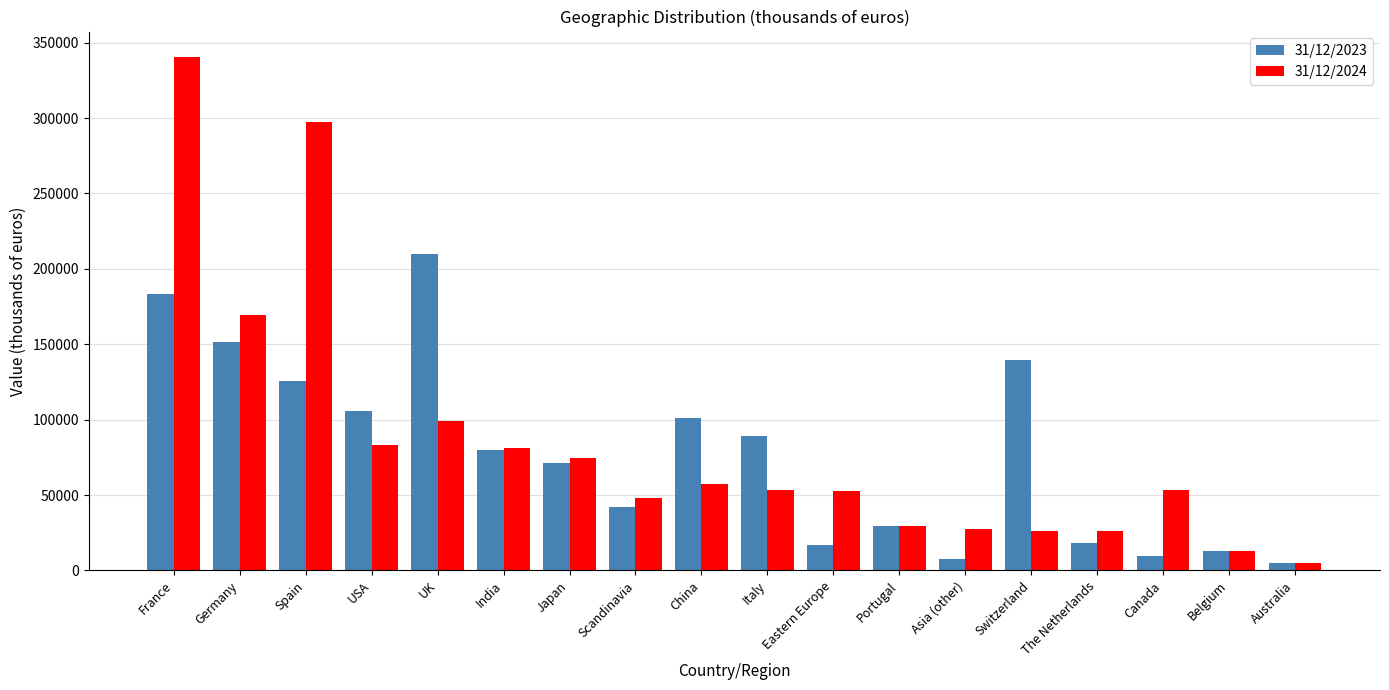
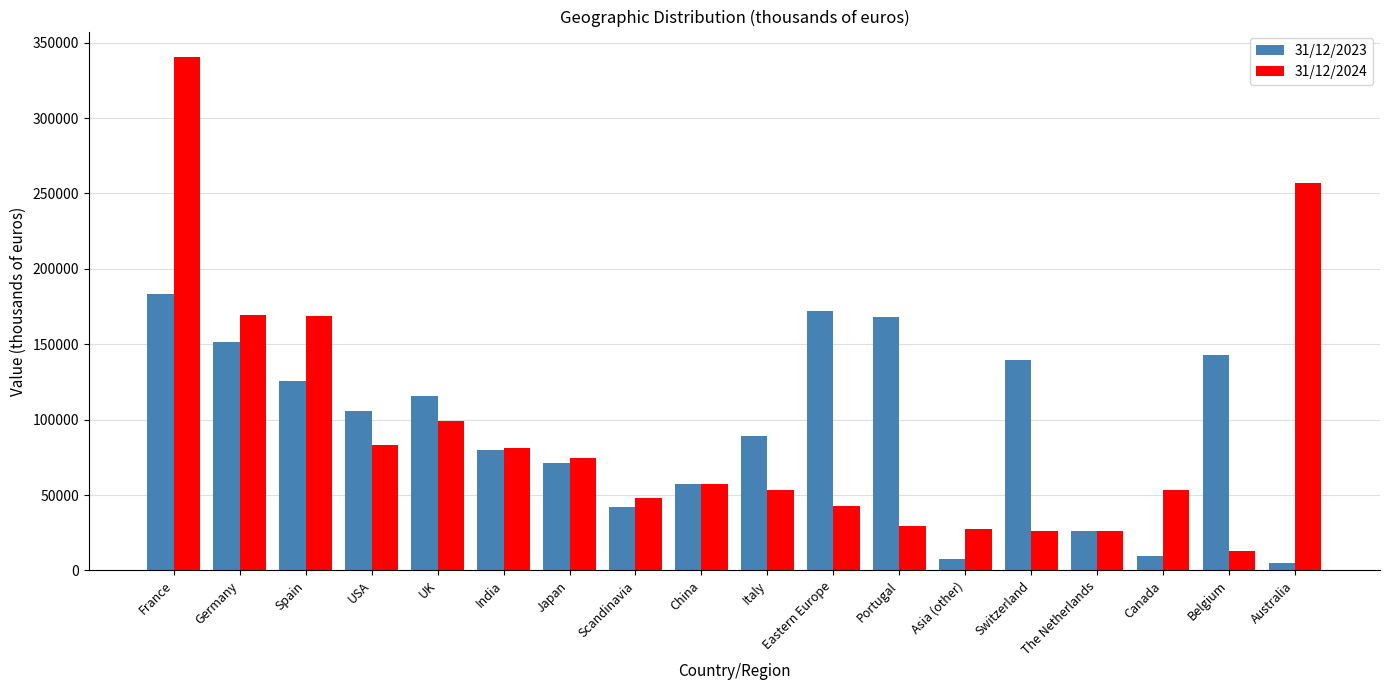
  {
    "31/12/2023": {
      "France": 184000,
      "Germany": 151000,
      "Spain": 126000,
      "USA": 106000,
-     "UK": 210000,
+     "UK": 116000,
      "India": 80000,
      "Japan": 71000,
      "Scandinavia": 42000,
-     "China": 101000,
+     "China": 57000,
      "Italy": 89000,
-     "Eastern Europe": 17000,
-     "Portugal": 29000,
+     "Eastern Europe": 172000,
+     "Portugal": 168000,
      "Asia (other)": 8000,
      "Switzerland": 140000,
-     "The Netherlands": 18000,
+     "The Netherlands": 26000,
      "Canada": 9000,
-     "Belgium": 13000,
+     "Belgium": 143000,
      "Australia": 5000
    },
    "31/12/2024": {
      "France": 340000,
      "Germany": 170000,
-     "Spain": 298000,
+     "Spain": 169000,
      "USA": 83000,
      "UK": 99000,
      "India": 81000,
      "Japan": 75000,
      "Scandinavia": 48000,
      "China": 57000,
      "Italy": 53000,
-     "Eastern Europe": 53000,
+     "Eastern Europe": 43000,
      "Portugal": 29000,
      "Asia (other)": 28000,
      "Switzerland": 26000,
      "The Netherlands": 26000,
      "Canada": 54000,
      "Belgium": 13000,
-     "Australia": 5000
+     "Australia": 257000
    }
  }
